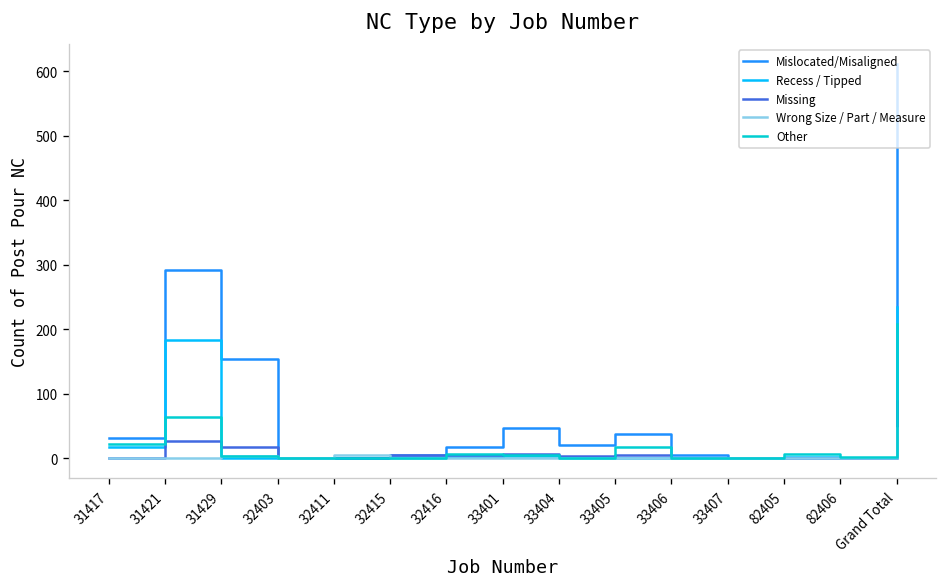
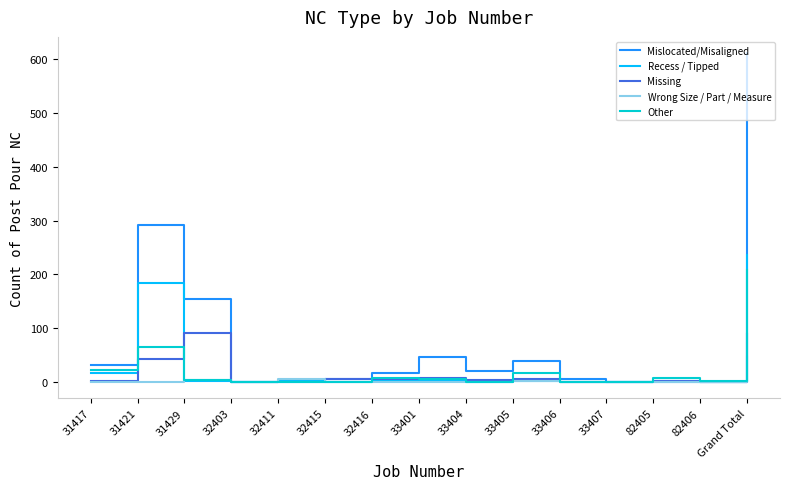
  {
    "Missing": {
-     "31421": 30,
-     "31429": 20,
+     "31421": 40,
+     "31429": 90,
      "Grand Total": 90
    },
    "Wrong Size / Part / Measure": {
      "31421": 0,
      "Grand Total": 50
    }
  }
